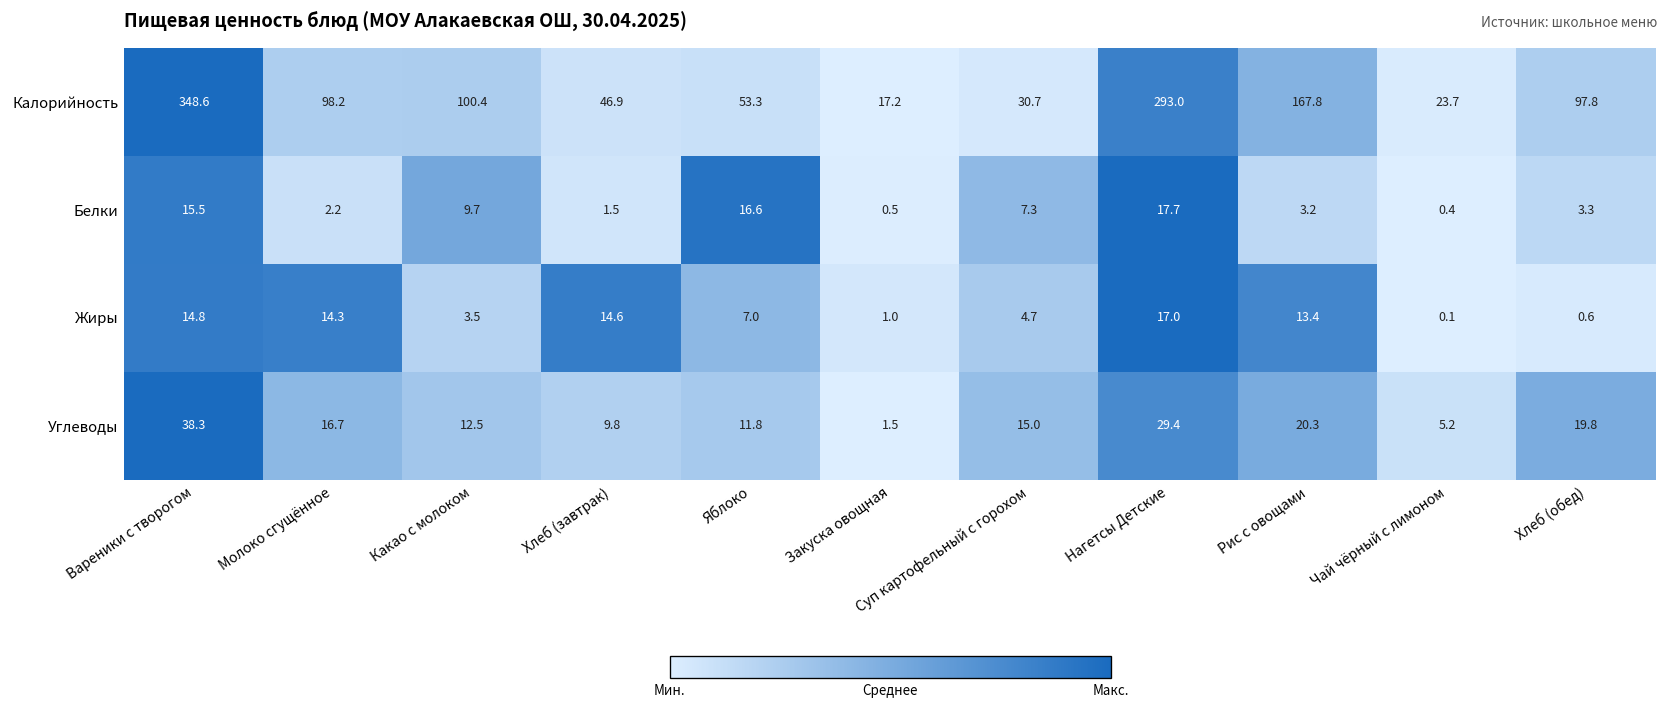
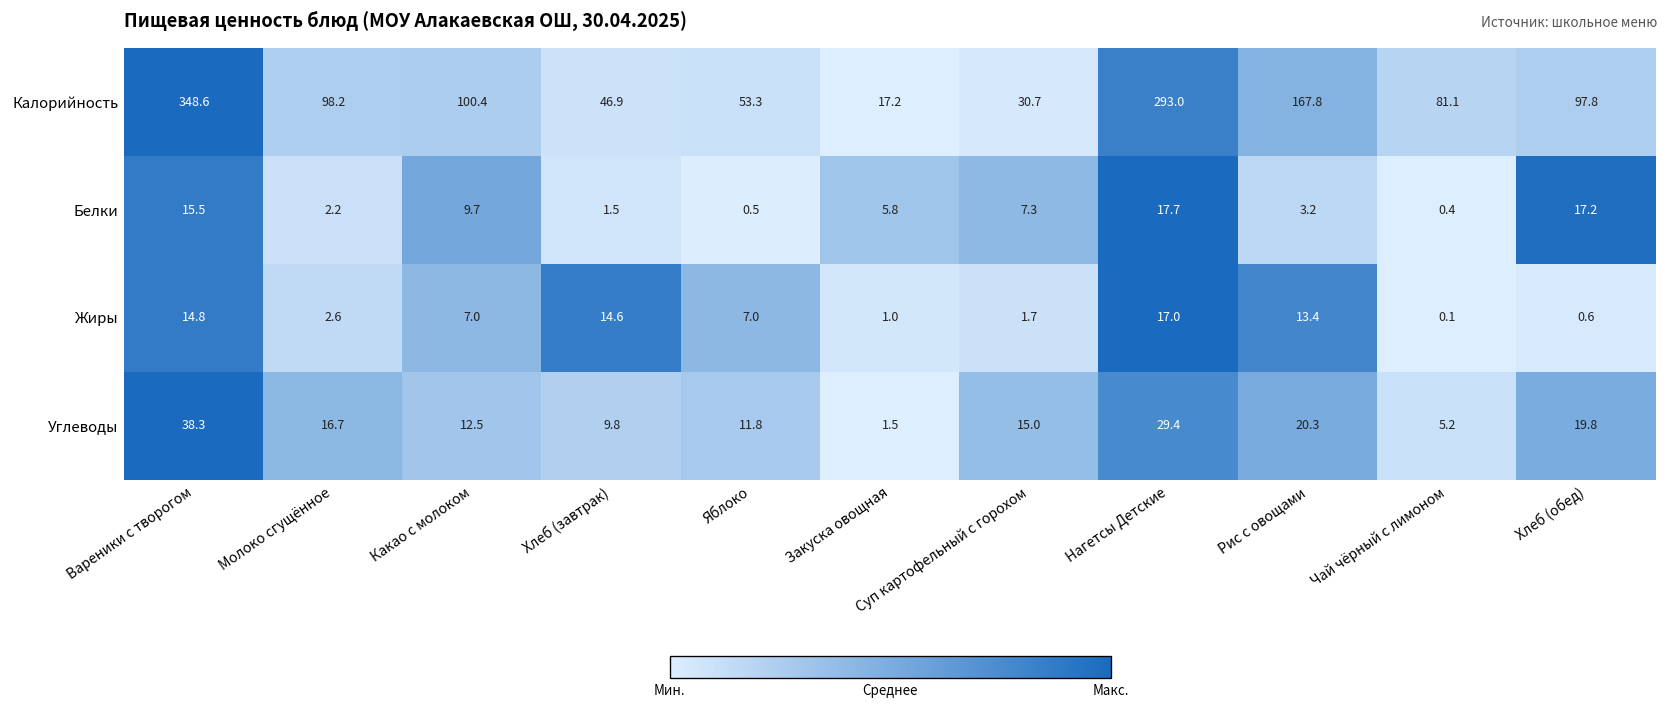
  {
    "Калорийность": {
      "Вареники с творогом": 348.6,
      "Молоко сгущённое": 98.2,
      "Какао с молоком": 100.4,
      "Хлеб (завтрак)": 46.9,
      "Яблоко": 53.3,
      "Закуска овощная": 17.2,
      "Суп картофельный с горохом": 30.7,
      "Нагетсы Детские": 293.0,
      "Рис с овощами": 167.8,
-     "Чай чёрный с лимоном": 23.7,
+     "Чай чёрный с лимоном": 81.1,
      "Хлеб (обед)": 97.8
    },
    "Белки": {
      "Вареники с творогом": 15.5,
      "Молоко сгущённое": 2.2,
      "Какао с молоком": 9.7,
      "Хлеб (завтрак)": 1.5,
-     "Яблоко": 16.6,
-     "Закуска овощная": 0.5,
+     "Яблоко": 0.5,
+     "Закуска овощная": 5.8,
      "Суп картофельный с горохом": 7.3,
      "Нагетсы Детские": 17.7,
      "Рис с овощами": 3.2,
      "Чай чёрный с лимоном": 0.4,
-     "Хлеб (обед)": 3.3
+     "Хлеб (обед)": 17.2
    },
    "Жиры": {
      "Вареники с творогом": 14.8,
-     "Молоко сгущённое": 14.3,
-     "Какао с молоком": 3.5,
+     "Молоко сгущённое": 2.6,
+     "Какао с молоком": 7.0,
      "Хлеб (завтрак)": 14.6,
      "Яблоко": 7.0,
      "Закуска овощная": 1.0,
-     "Суп картофельный с горохом": 4.7,
+     "Суп картофельный с горохом": 1.7,
      "Нагетсы Детские": 17.0,
      "Рис с овощами": 13.4,
      "Чай чёрный с лимоном": 0.1,
      "Хлеб (обед)": 0.6
    },
    "Углеводы": {
      "Вареники с творогом": 38.3,
      "Молоко сгущённое": 16.7,
      "Какао с молоком": 12.5,
      "Хлеб (завтрак)": 9.8,
      "Яблоко": 11.8,
      "Закуска овощная": 1.5,
      "Суп картофельный с горохом": 15.0,
      "Нагетсы Детские": 29.4,
      "Рис с овощами": 20.3,
      "Чай чёрный с лимоном": 5.2,
      "Хлеб (обед)": 19.8
    }
  }
